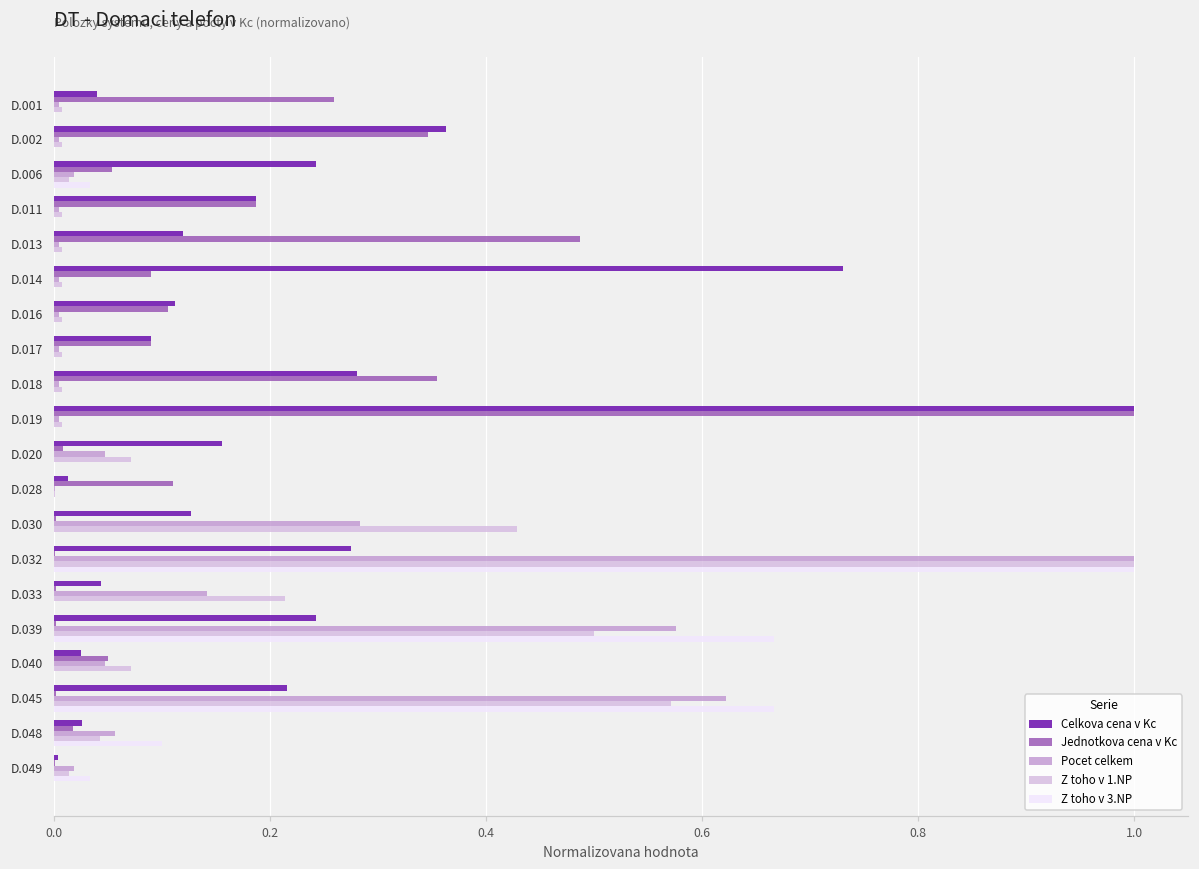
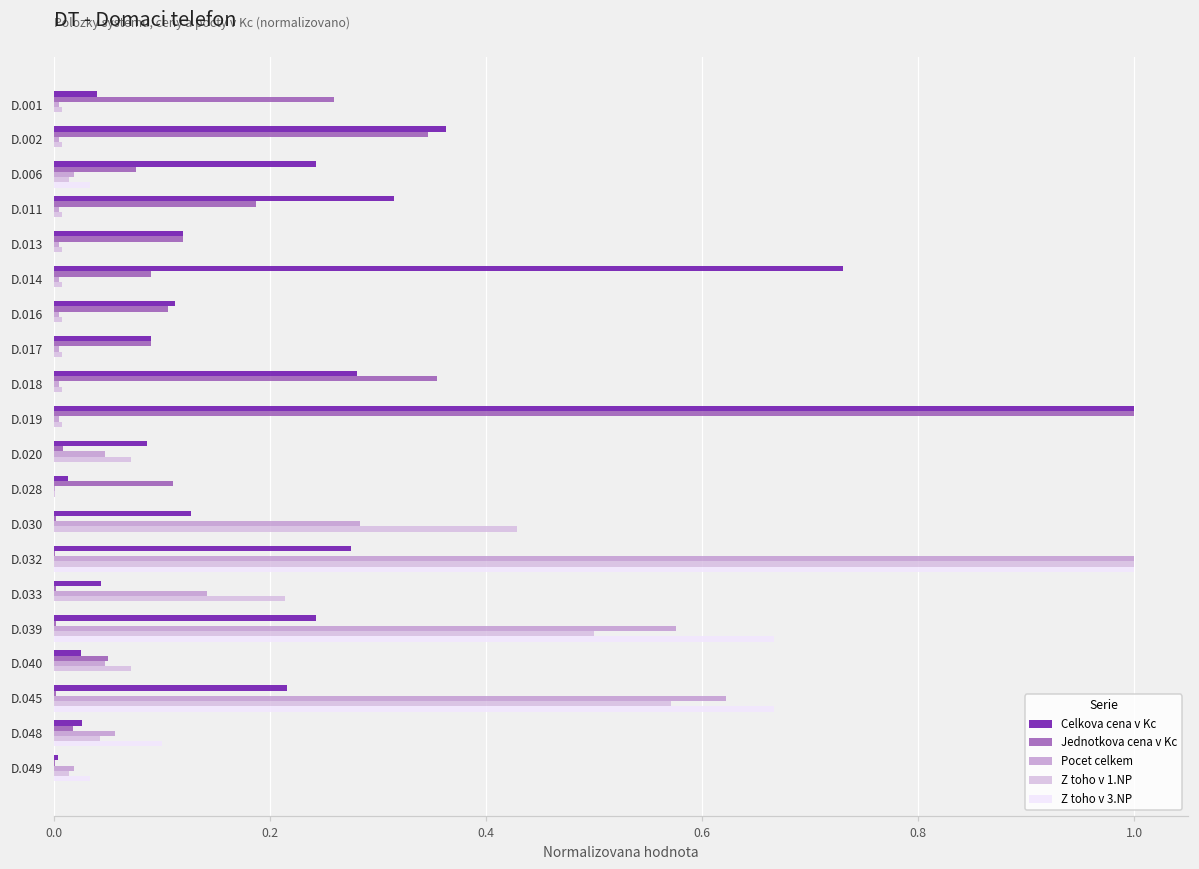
  {
    "Celkova cena v Kc": {
      "D.001": 0.04,
      "D.002": 0.36,
      "D.006": 0.24,
-     "D.011": 0.19,
+     "D.011": 0.31,
      "D.013": 0.12,
      "D.014": 0.73,
      "D.016": 0.11,
      "D.017": 0.09,
      "D.018": 0.28,
      "D.019": 1.00,
-     "D.020": 0.16,
+     "D.020": 0.09,
      "D.028": 0.01,
      "D.030": 0.13,
      "D.032": 0.28,
      "D.033": 0.04,
      "D.039": 0.24,
      "D.040": 0.03,
      "D.045": 0.22,
      "D.048": 0.03,
      "D.049": 0.00
    },
    "Jednotkova cena v Kc": {
      "D.001": 0.26,
      "D.002": 0.35,
-     "D.006": 0.05,
+     "D.006": 0.08,
      "D.011": 0.19,
-     "D.013": 0.49,
+     "D.013": 0.12,
      "D.014": 0.09,
      "D.016": 0.11,
      "D.017": 0.09,
      "D.018": 0.35,
      "D.019": 1.00,
      "D.020": 0.01,
      "D.028": 0.11,
      "D.040": 0.05,
      "D.048": 0.02
    }
  }
